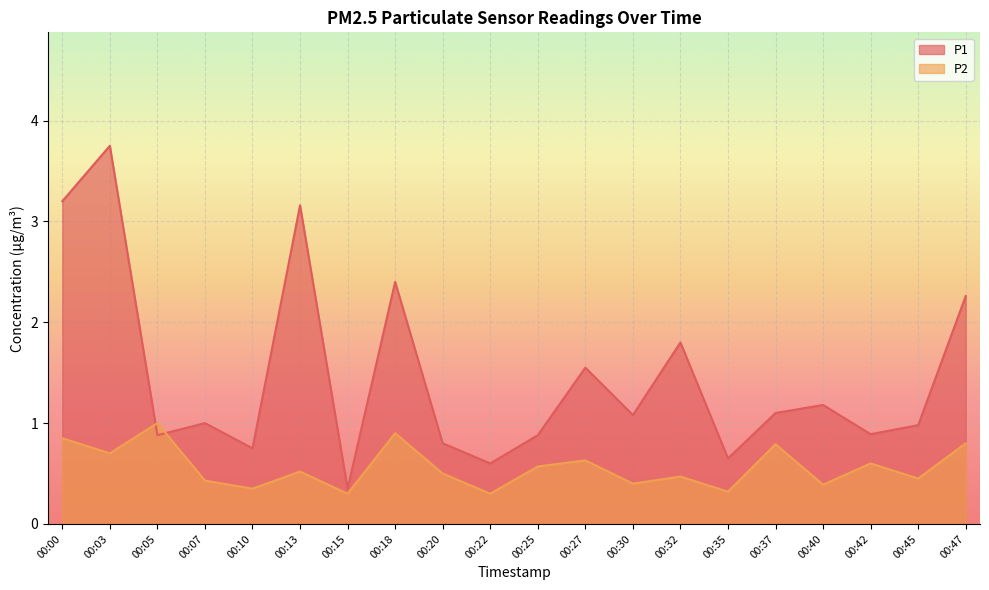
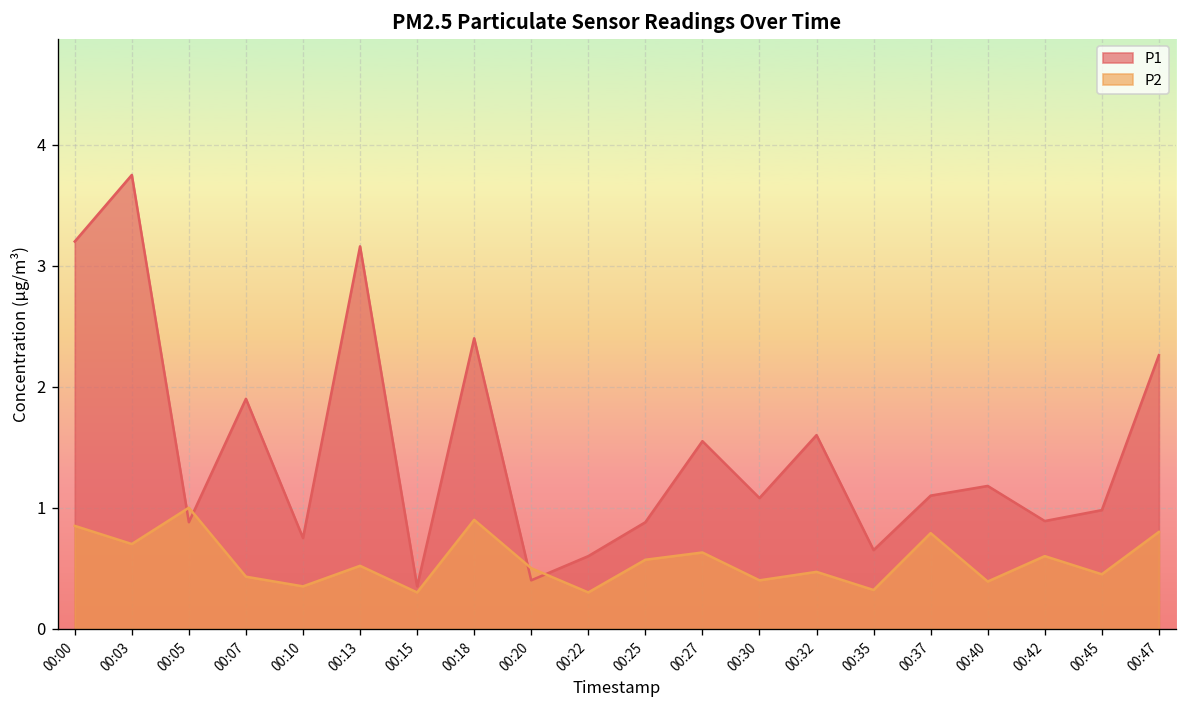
  {
    "P1": {
      "00:00": 3.2,
      "00:03": 3.75,
      "00:05": 0.9,
-     "00:07": 1.0,
+     "00:07": 1.9,
      "00:10": 0.75,
      "00:13": 3.16,
      "00:15": 0.35,
      "00:18": 2.4,
-     "00:20": 0.8,
+     "00:20": 0.4,
      "00:22": 0.6,
      "00:25": 0.9,
      "00:27": 1.55,
      "00:30": 1.1,
-     "00:32": 1.8,
+     "00:32": 1.6,
      "00:35": 0.65,
      "00:37": 1.1,
      "00:40": 1.2,
      "00:42": 0.9,
      "00:45": 1.0,
      "00:47": 2.26
    },
    "P2": {
      "00:00": 0.85,
      "00:03": 0.7,
      "00:05": 1.0,
      "00:07": 0.43,
      "00:10": 0.35,
      "00:13": 0.5,
      "00:15": 0.3,
      "00:18": 0.9,
      "00:20": 0.5,
      "00:22": 0.3,
      "00:25": 0.57,
      "00:27": 0.63,
      "00:30": 0.4,
      "00:32": 0.47,
      "00:35": 0.3,
      "00:37": 0.8,
      "00:40": 0.4,
      "00:42": 0.6,
      "00:45": 0.45,
      "00:47": 0.8
    }
  }
